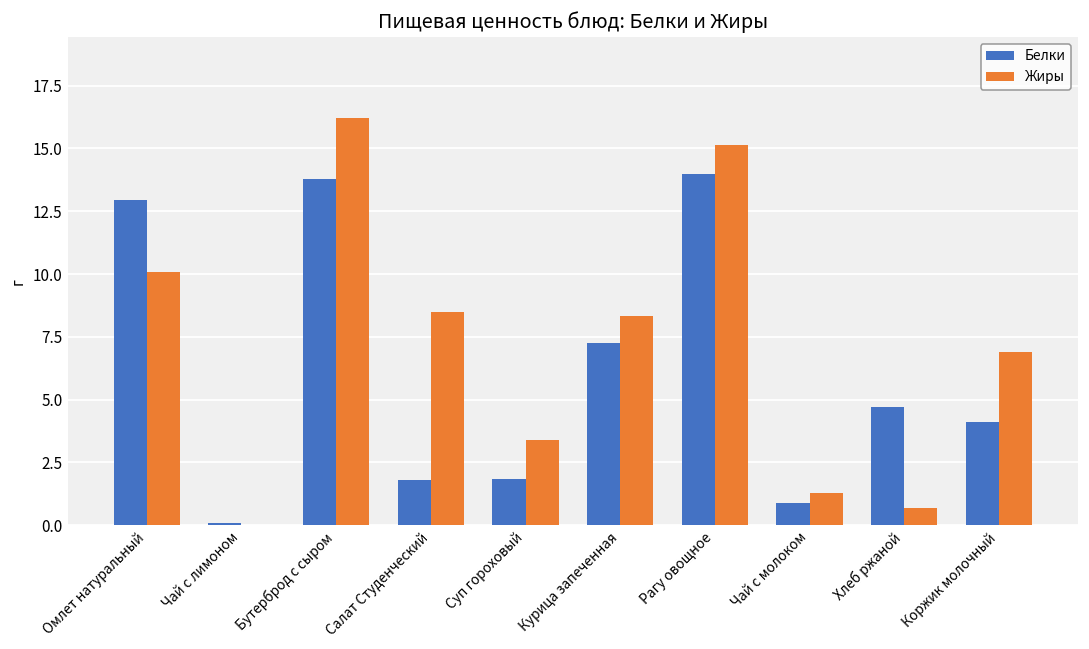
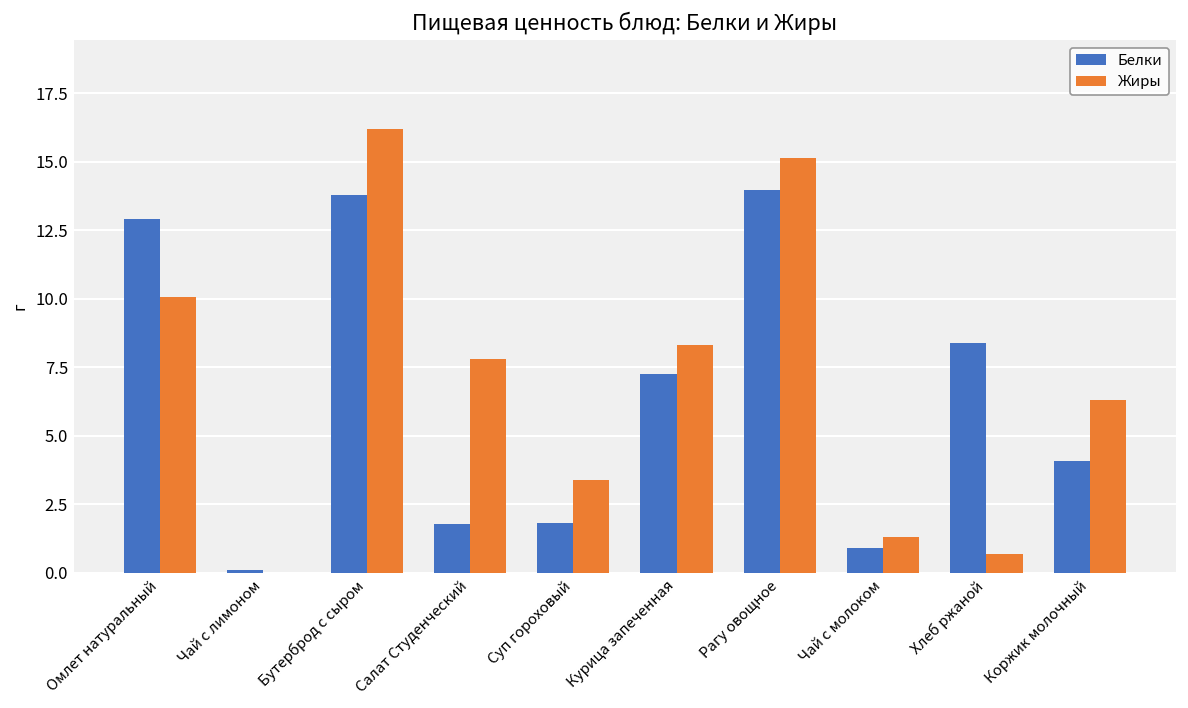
  {
    "Белки": {
      "Омлет натуральный": 12.9,
      "Бутерброд с сыром": 13.8,
      "Салат Студенческий": 1.8,
      "Суп гороховый": 1.8,
      "Курица запеченная": 7.3,
      "Рагу овощное": 14.0,
      "Чай с молоком": 0.9,
-     "Хлеб ржаной": 4.7,
+     "Хлеб ржаной": 8.4,
      "Коржик молочный": 4.1
    },
    "Жиры": {
      "Омлет натуральный": 10.1,
      "Чай с лимоном": 0.0,
      "Бутерброд с сыром": 16.2,
-     "Салат Студенческий": 8.5,
+     "Салат Студенческий": 7.8,
      "Суп гороховый": 3.4,
      "Курица запеченная": 8.3,
      "Рагу овощное": 15.1,
      "Чай с молоком": 1.3,
      "Хлеб ржаной": 0.7,
-     "Коржик молочный": 6.9
+     "Коржик молочный": 6.3
    }
  }
